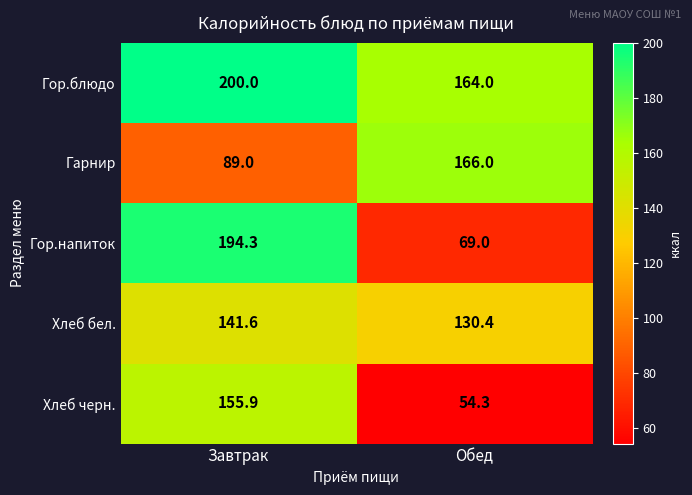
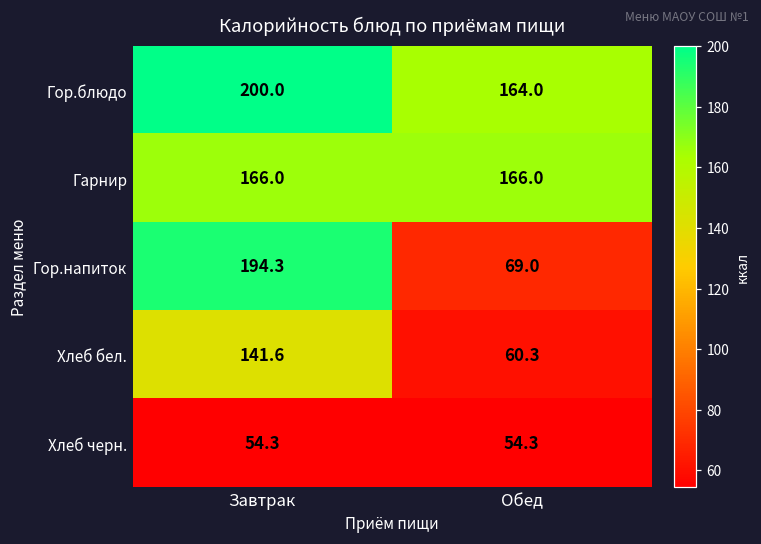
  {
    "Гор.блюдо": {
      "Завтрак": 200.0,
      "Обед": 164.0
    },
    "Гарнир": {
-     "Завтрак": 89.0,
+     "Завтрак": 166.0,
      "Обед": 166.0
    },
    "Гор.напиток": {
      "Завтрак": 194.3,
      "Обед": 69.0
    },
    "Хлеб бел.": {
      "Завтрак": 141.6,
-     "Обед": 130.4
+     "Обед": 60.3
    },
    "Хлеб черн.": {
-     "Завтрак": 155.9,
+     "Завтрак": 54.3,
      "Обед": 54.3
    }
  }
